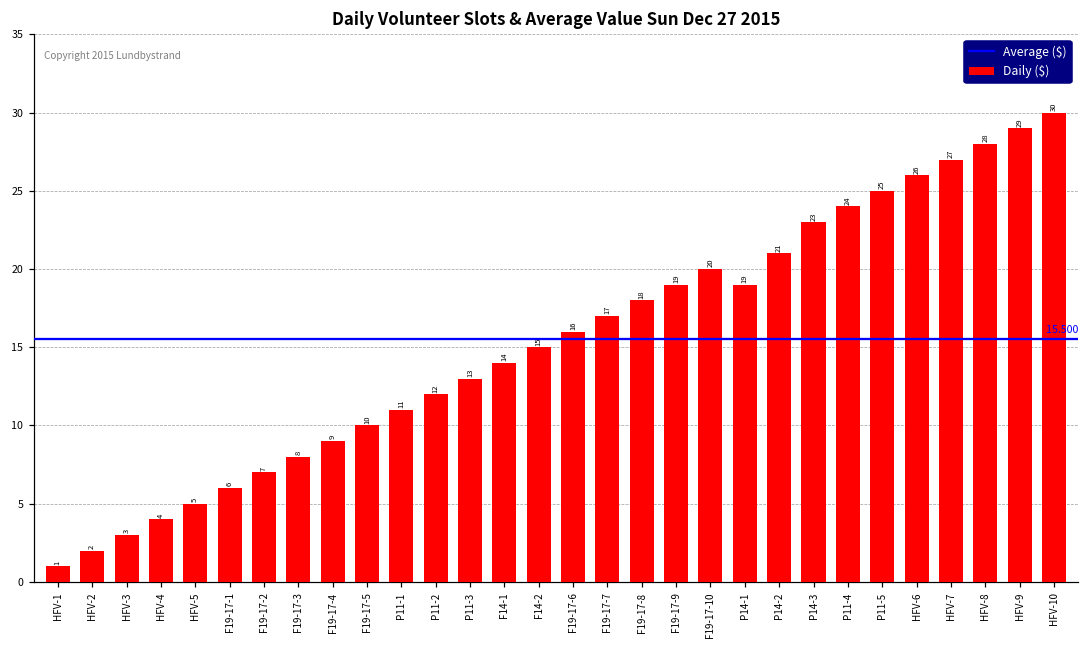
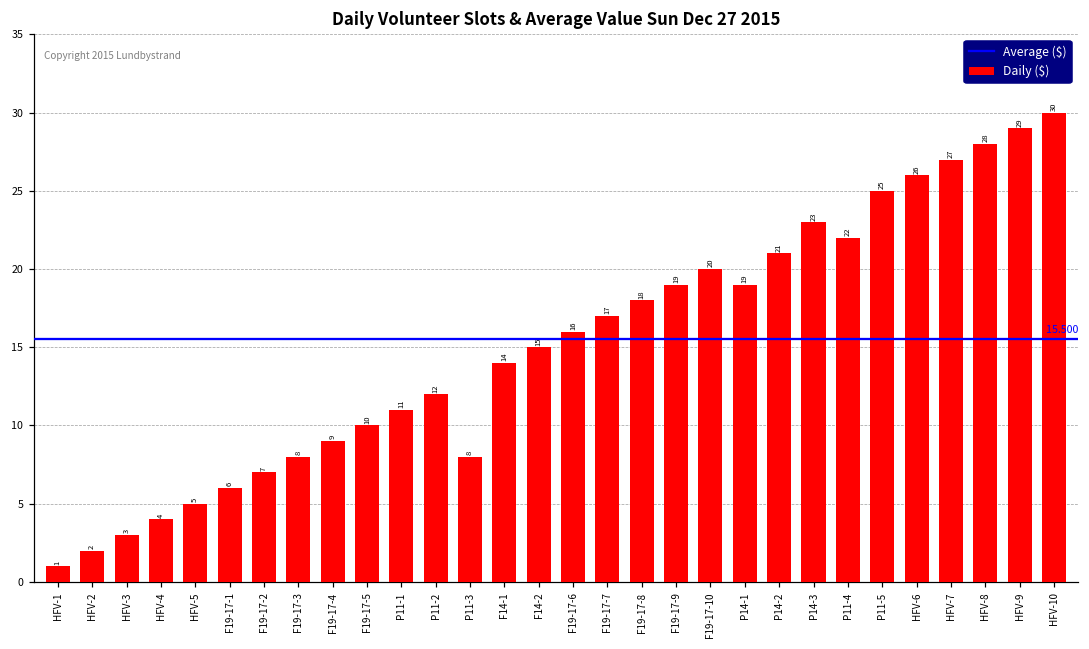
  {
    "HFV-1": 1,
    "HFV-2": 2,
    "HFV-3": 3,
    "HFV-4": 4,
    "HFV-5": 5,
    "F19-17-1": 6,
    "F19-17-2": 7,
    "F19-17-3": 8,
    "F19-17-4": 9,
    "F19-17-5": 10,
    "P11-1": 11,
    "P11-2": 12,
-   "P11-3": 13,
+   "P11-3": 8,
    "F14-1": 14,
    "F14-2": 15,
    "F19-17-6": 16,
    "F19-17-7": 17,
    "F19-17-8": 18,
    "F19-17-9": 19,
    "F19-17-10": 20,
    "P14-1": 19,
    "P14-2": 21,
    "P14-3": 23,
-   "P11-4": 24,
+   "P11-4": 22,
    "P11-5": 25,
    "HFV-6": 26,
    "HFV-7": 27,
    "HFV-8": 28,
    "HFV-9": 29,
    "HFV-10": 30
  }
